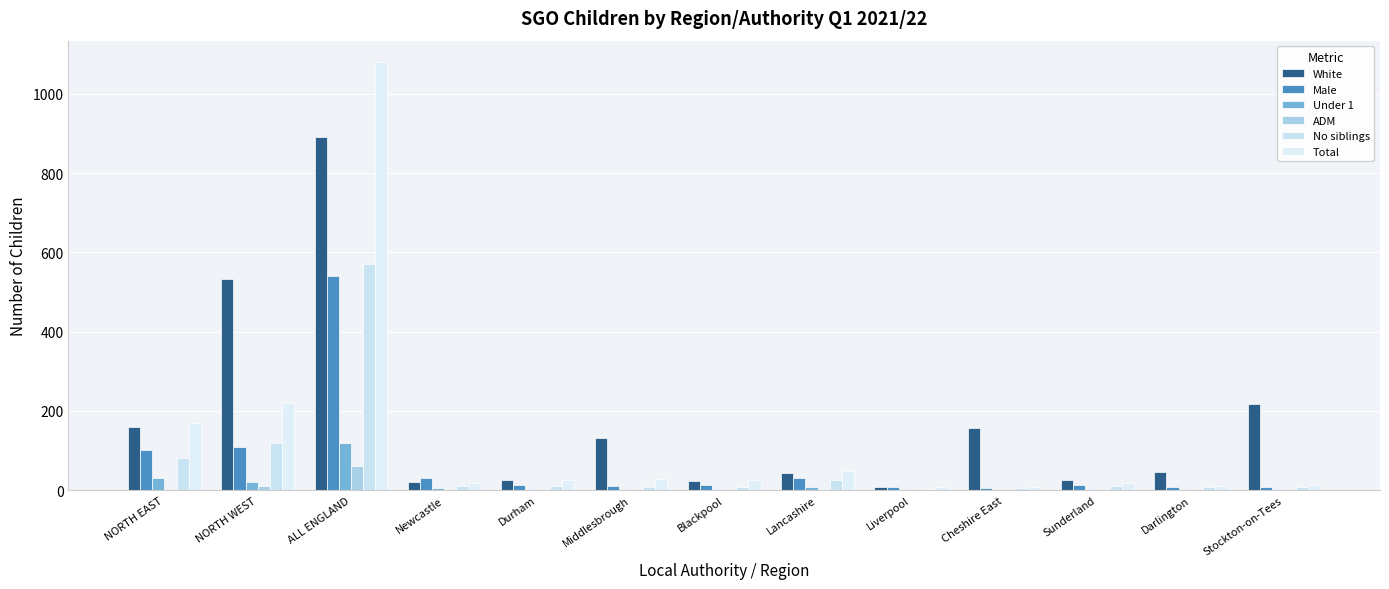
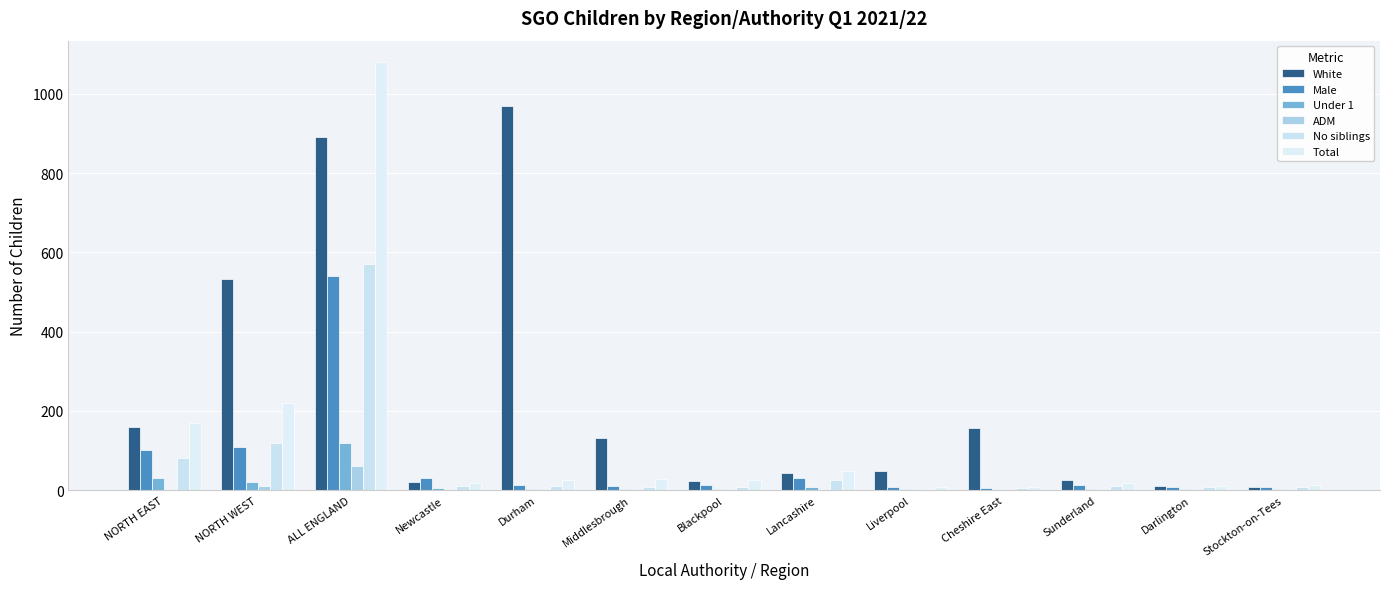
  {
    "White": {
      "NORTH EAST": 160,
      "NORTH WEST": 530,
      "ALL ENGLAND": 890,
      "Newcastle": 20,
-     "Durham": 30,
+     "Durham": 970,
      "Middlesbrough": 130,
      "Blackpool": 20,
      "Lancashire": 40,
-     "Liverpool": 10,
+     "Liverpool": 50,
      "Cheshire East": 160,
      "Sunderland": 30,
-     "Darlington": 50,
-     "Stockton-on-Tees": 220
+     "Darlington": 10,
+     "Stockton-on-Tees": 10
    }
  }
